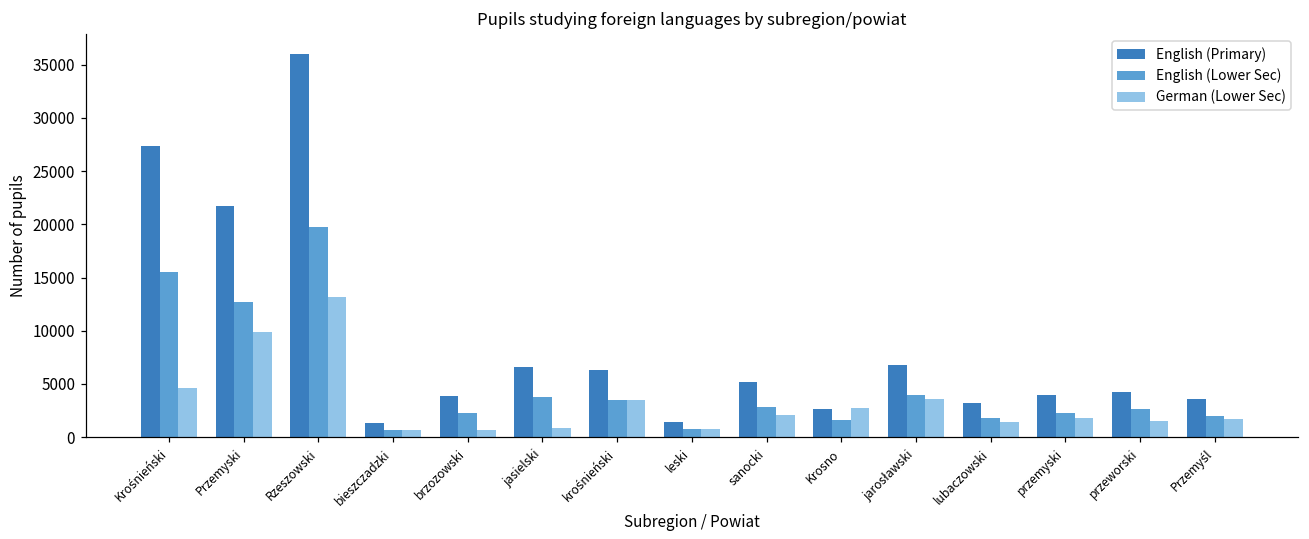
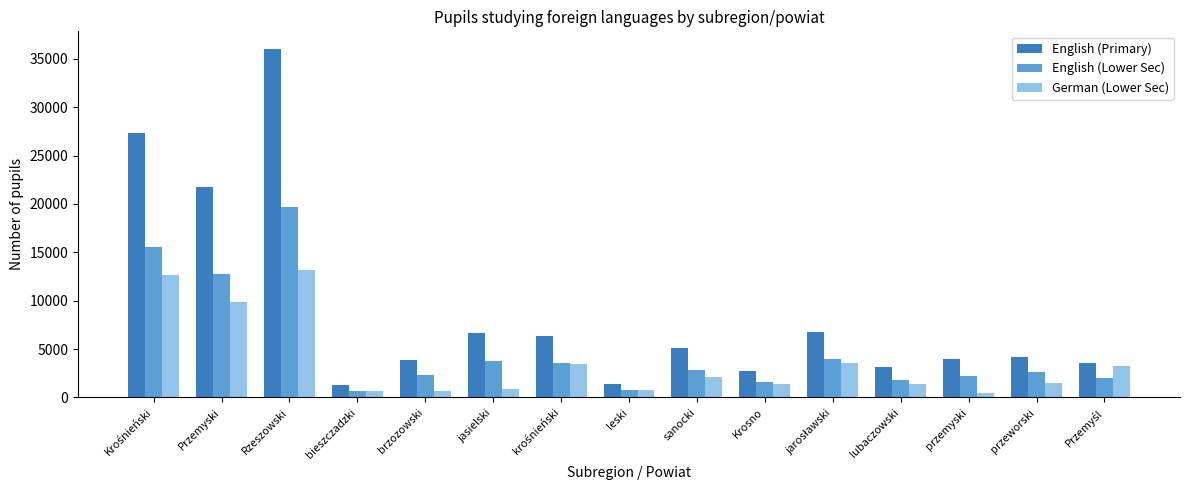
  {
    "German (Lower Sec)": {
-     "Krośnieński": 5000,
+     "Krośnieński": 13000,
      "Przemyski": 10000,
      "Rzeszowski": 13000,
      "bieszczadzki": 1000,
      "brzozowski": 1000,
      "jasielski": 1000,
      "krośnieński": 3000,
      "leski": 1000,
      "sanocki": 2000,
-     "Krosno": 3000,
+     "Krosno": 1000,
      "jarosławski": 4000,
      "lubaczowski": 1000,
-     "przemyski": 2000,
+     "przemyski": 0,
      "przeworski": 2000,
-     "Przemyśl": 2000
+     "Przemyśl": 3000
    }
  }
